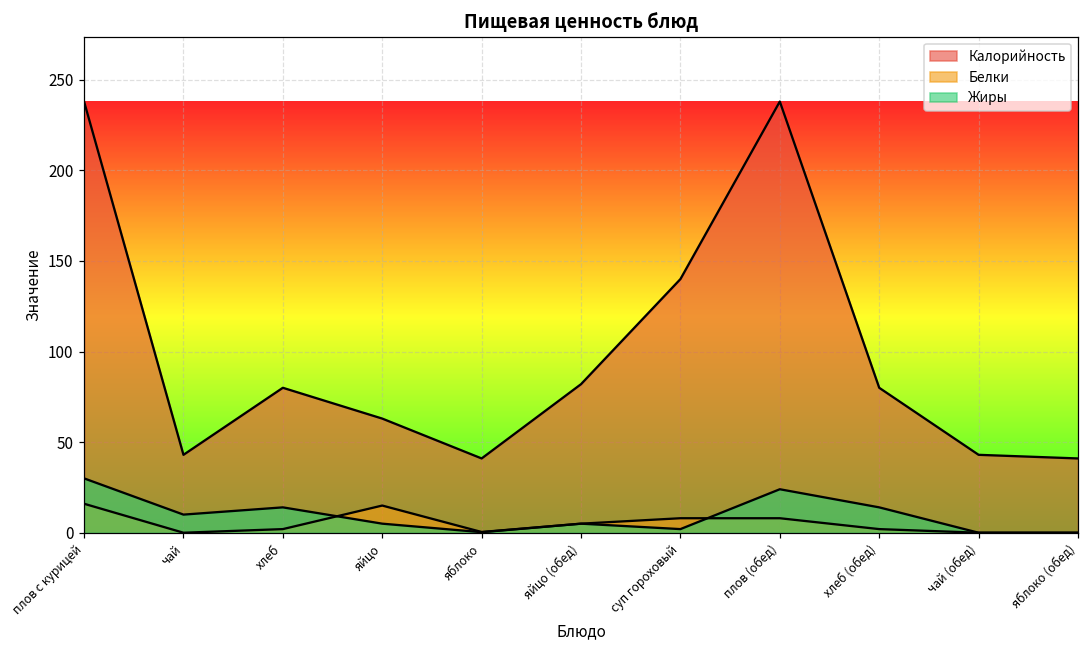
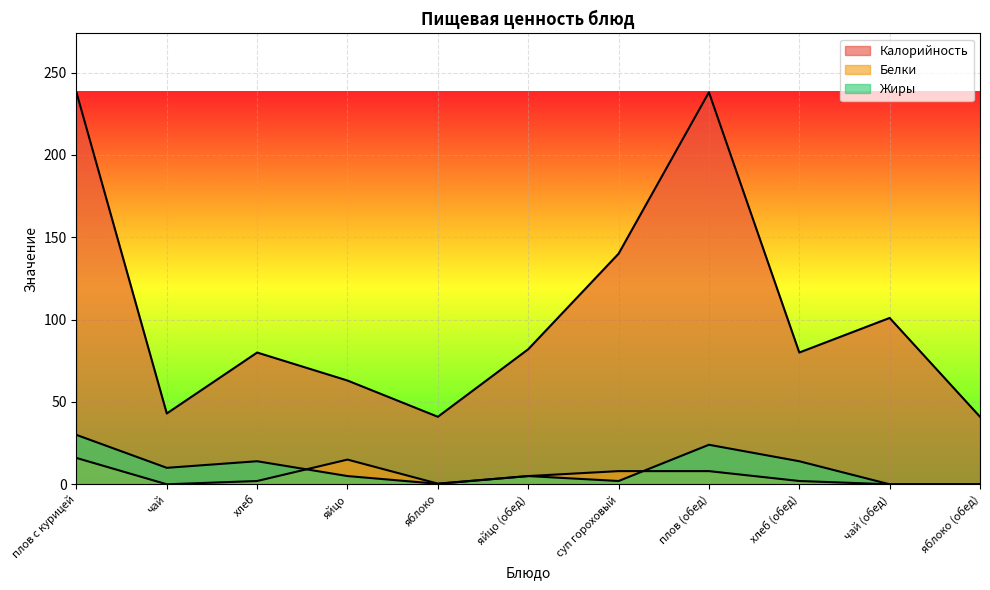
  {
    "Калорийность": {
      "плов с курицей": 238,
      "чай": 43,
      "хлеб": 80,
      "яйцо": 63,
      "яблоко": 41,
      "яйцо (обед)": 82,
      "суп гороховый": 140,
      "плов (обед)": 238,
      "хлеб (обед)": 80,
-     "чай (обед)": 43,
+     "чай (обед)": 101,
      "яблоко (обед)": 41
    },
    "Белки": {
      "плов с курицей": 16,
      "чай": 0,
      "хлеб": 2,
      "яйцо": 15,
      "суп гороховый": 8,
      "плов (обед)": 8,
      "хлеб (обед)": 2
    },
    "Жиры": {
      "плов с курицей": 30,
      "чай": 10,
      "хлеб": 14,
      "яйцо": 5,
      "суп гороховый": 2,
      "плов (обед)": 24,
      "хлеб (обед)": 14
    }
  }
